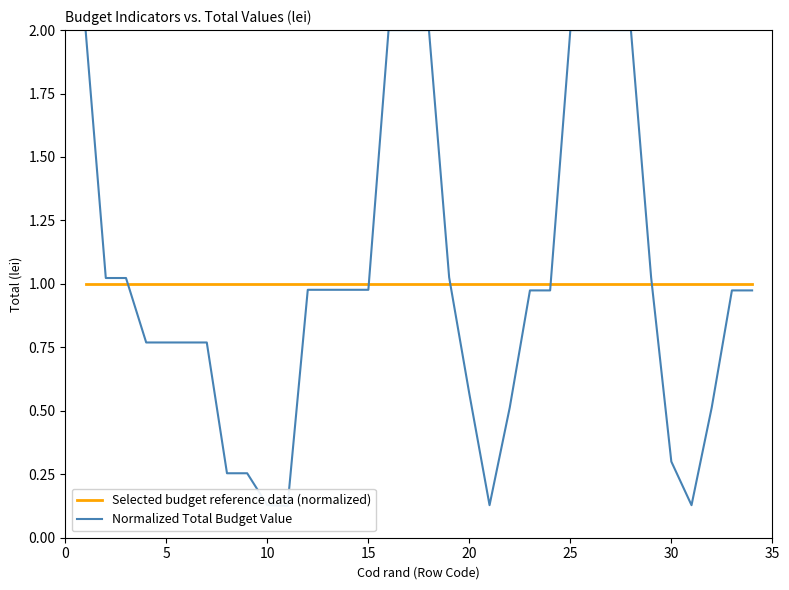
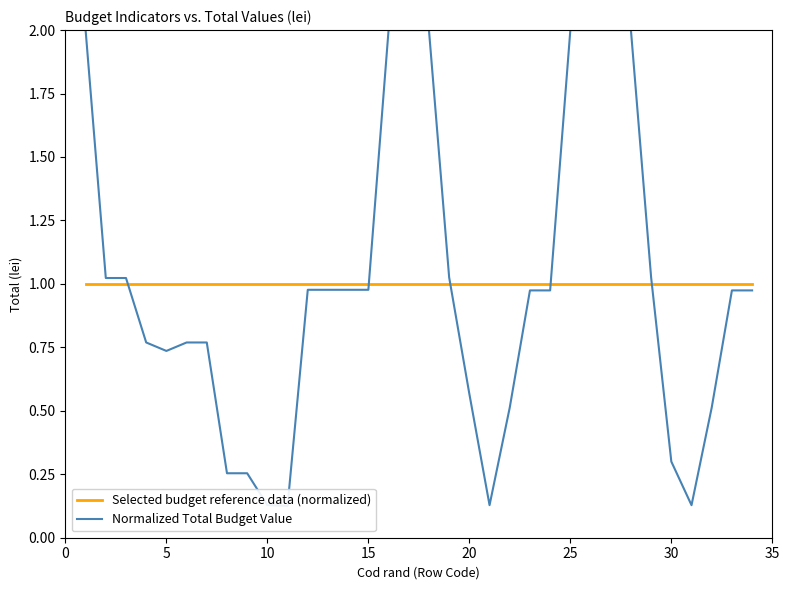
  {
    "Selected budget reference data (normalized)": {
      "5": 1.00,
      "10": 1.00,
      "15": 1.00,
      "20": 1.00,
      "25": 1.00,
      "30": 1.00
    },
    "Normalized Total Budget Value": {
-     "5": 0.77,
+     "5": 0.74,
      "15": 0.98,
      "20": 0.57,
      "25": 2.00,
      "30": 0.30
    }
  }
